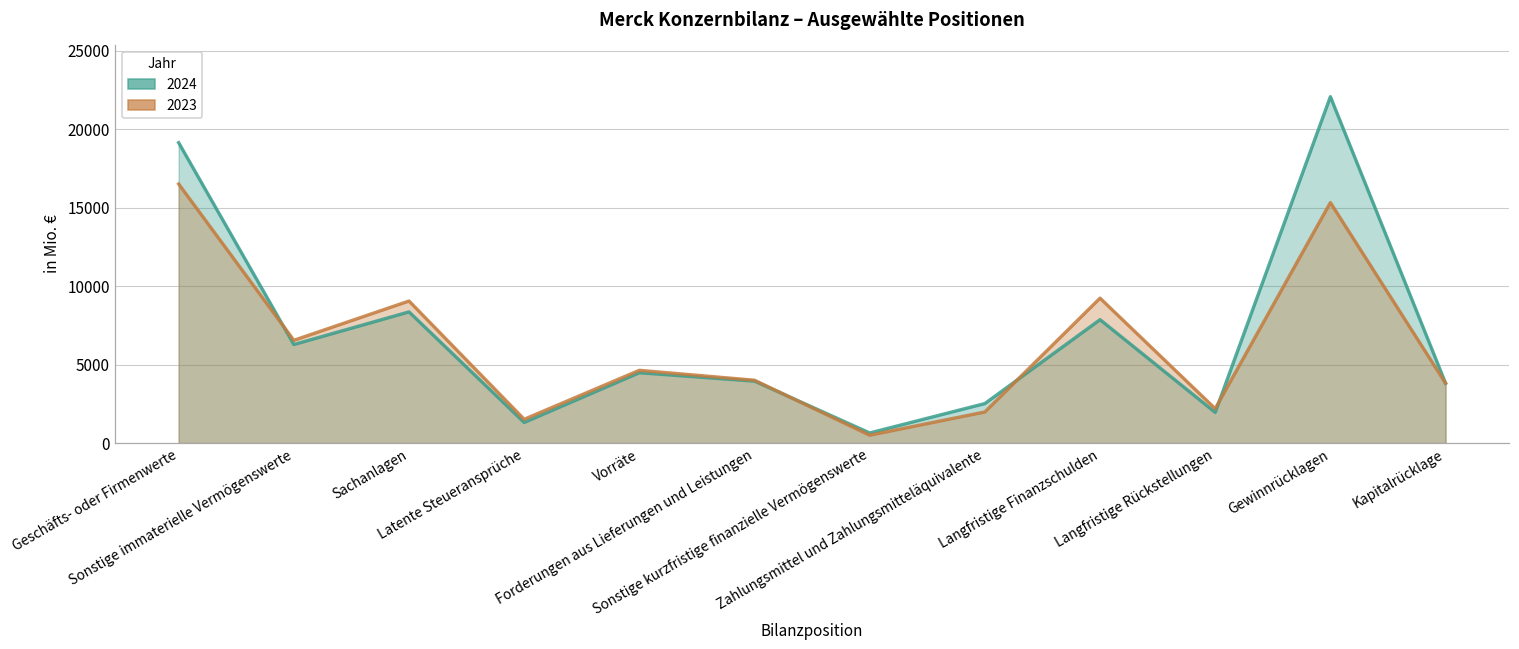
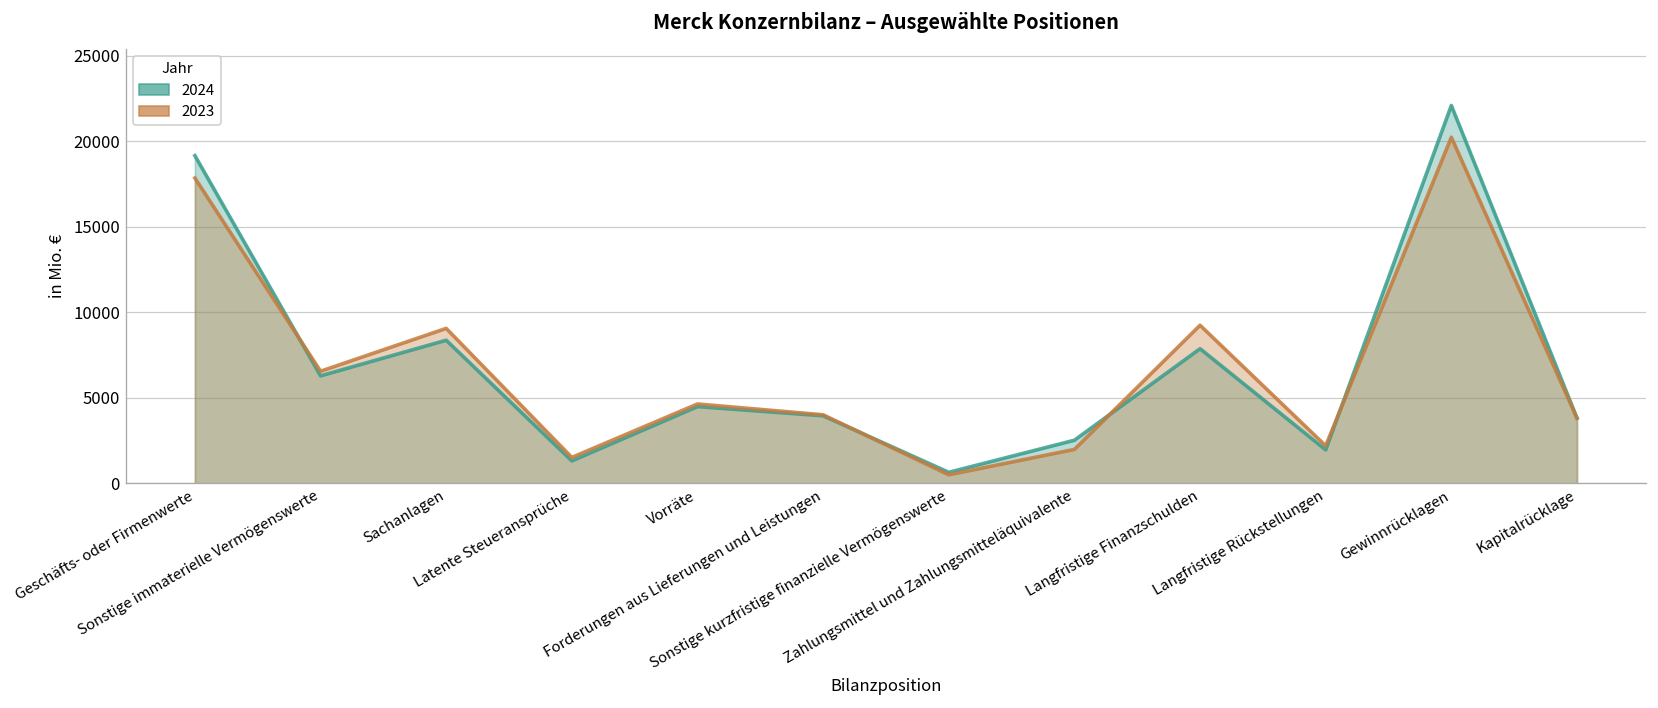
  {
    "2024": {
      "Geschäfts- oder Firmenwerte": 19200,
      "Sonstige immaterielle Vermögenswerte": 6300,
      "Sachanlagen": 8400,
      "Latente Steueransprüche": 1300,
      "Zahlungsmittel und Zahlungsmitteläquivalente": 2500,
      "Langfristige Finanzschulden": 7900,
      "Langfristige Rückstellungen": 2000,
      "Gewinnrücklagen": 22100
    },
    "2023": {
-     "Geschäfts- oder Firmenwerte": 16500,
+     "Geschäfts- oder Firmenwerte": 17800,
      "Sonstige immaterielle Vermögenswerte": 6600,
      "Sachanlagen": 9100,
      "Latente Steueransprüche": 1500,
      "Zahlungsmittel und Zahlungsmitteläquivalente": 2000,
      "Langfristige Finanzschulden": 9200,
      "Langfristige Rückstellungen": 2200,
-     "Gewinnrücklagen": 15300
+     "Gewinnrücklagen": 20200
    }
  }
